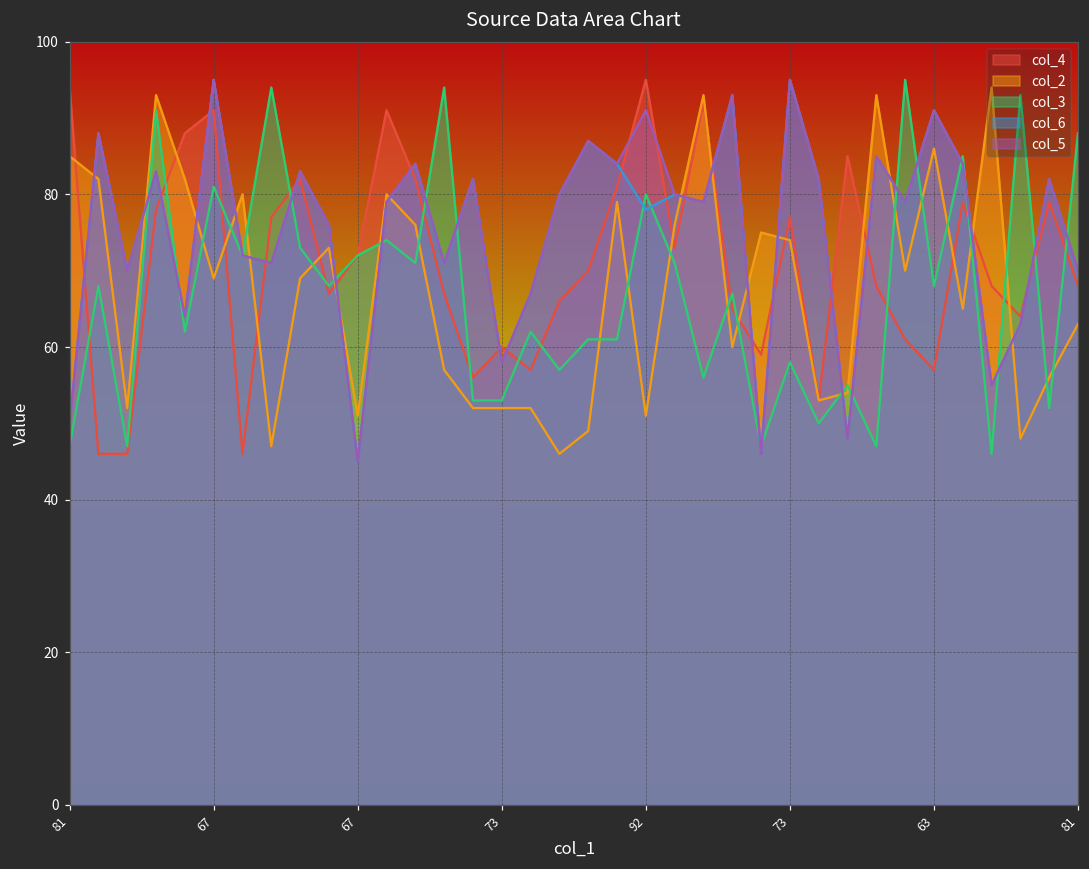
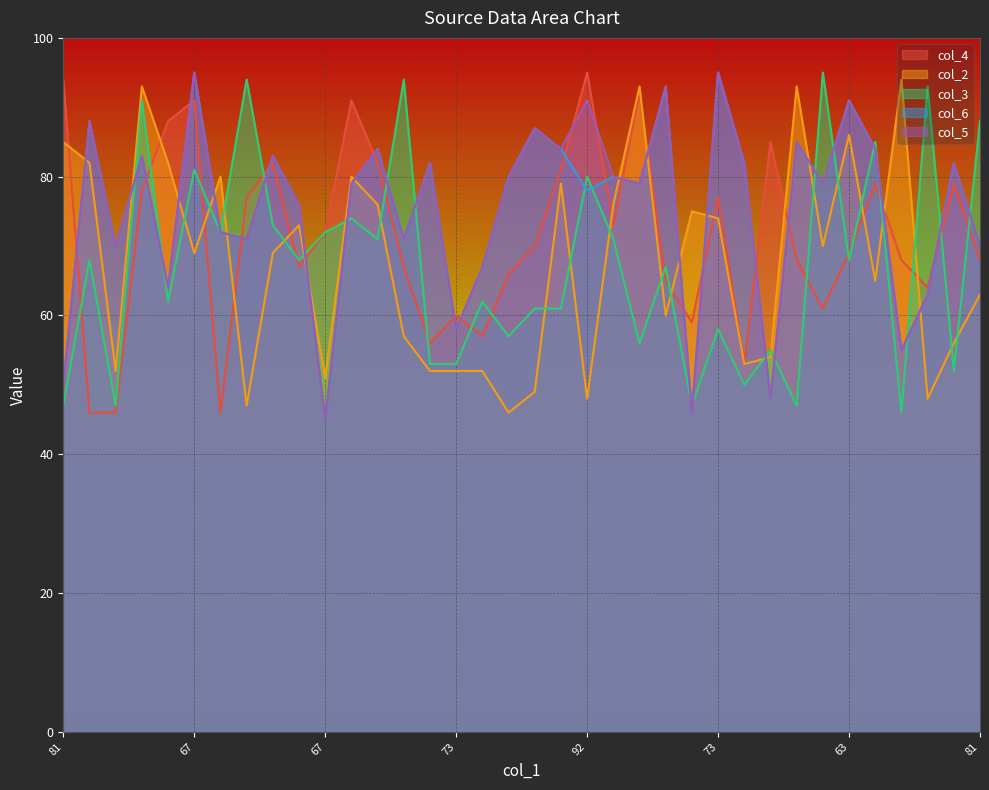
  {
    "col_4": {
      "92": 95,
-     "63": 57
+     "63": 69
    },
    "col_2": {
-     "92": 51,
+     "92": 48,
      "63": 86
    },
    "col_3": {
      "92": 80,
      "63": 68
    },
    "col_6": {
      "92": 78
    },
    "col_5": {
      "92": 91
    }
  }
